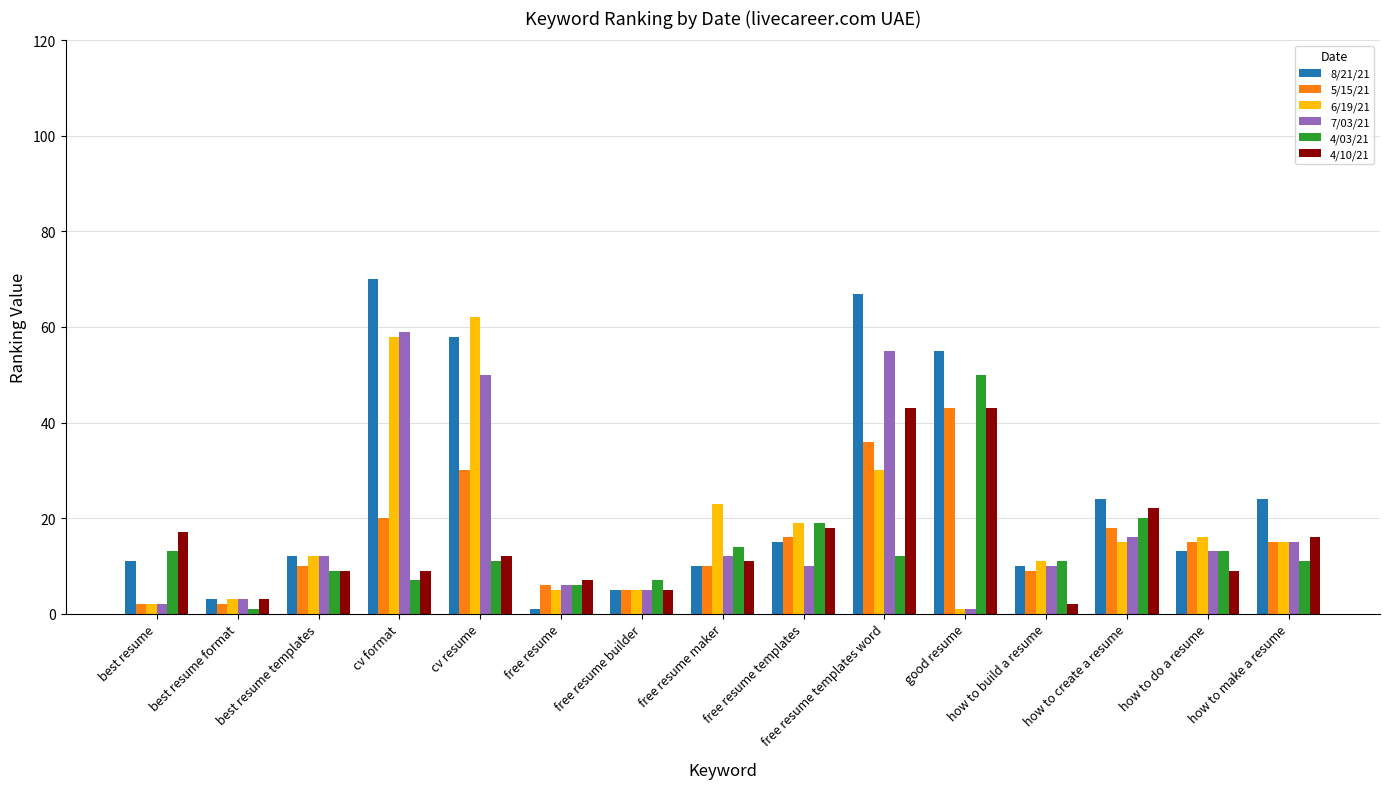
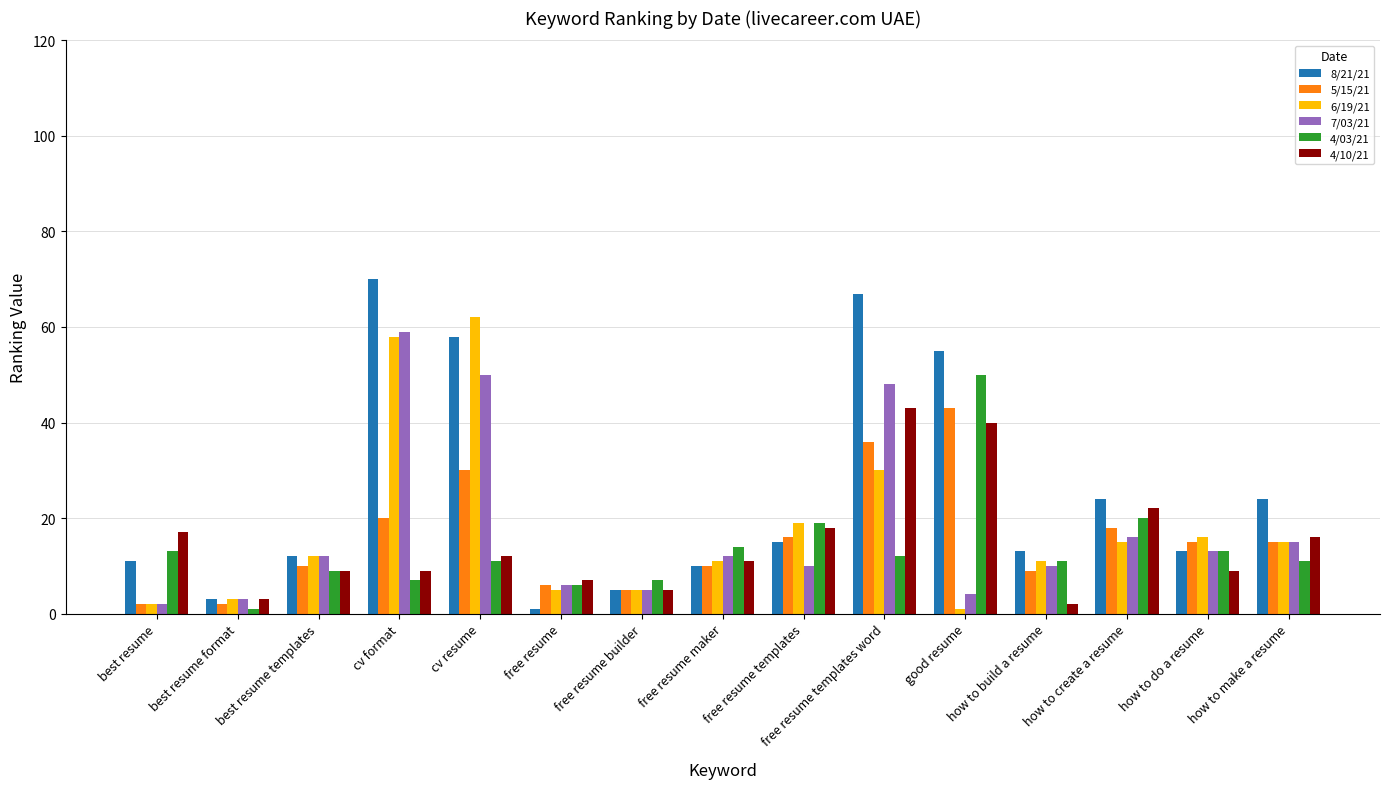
  {
    "8/21/21": {
      "best resume": 11,
      "best resume format": 3,
      "best resume templates": 12,
      "cv format": 70,
      "cv resume": 58,
      "free resume": 1,
      "free resume builder": 5,
      "free resume maker": 10,
      "free resume templates": 15,
      "free resume templates word": 67,
      "good resume": 55,
-     "how to build a resume": 10,
+     "how to build a resume": 13,
      "how to create a resume": 24,
      "how to do a resume": 13,
      "how to make a resume": 24
    },
    "5/15/21": {
      "best resume": 2,
      "best resume format": 2,
      "best resume templates": 10,
      "cv format": 20,
      "cv resume": 30,
      "free resume": 6,
      "free resume builder": 5,
      "free resume maker": 10,
      "free resume templates": 16,
      "free resume templates word": 36,
      "good resume": 43,
      "how to build a resume": 9,
      "how to create a resume": 18,
      "how to do a resume": 15,
      "how to make a resume": 15
    },
    "6/19/21": {
      "best resume": 2,
      "best resume format": 3,
      "best resume templates": 12,
      "cv format": 58,
      "cv resume": 62,
      "free resume": 5,
      "free resume builder": 5,
-     "free resume maker": 23,
+     "free resume maker": 11,
      "free resume templates": 19,
      "free resume templates word": 30,
      "good resume": 1,
      "how to build a resume": 11,
      "how to create a resume": 15,
      "how to do a resume": 16,
      "how to make a resume": 15
    },
    "7/03/21": {
      "best resume": 2,
      "best resume format": 3,
      "best resume templates": 12,
      "cv format": 59,
      "cv resume": 50,
      "free resume": 6,
      "free resume builder": 5,
      "free resume maker": 12,
      "free resume templates": 10,
-     "free resume templates word": 55,
-     "good resume": 1,
+     "free resume templates word": 48,
+     "good resume": 4,
      "how to build a resume": 10,
      "how to create a resume": 16,
      "how to do a resume": 13,
      "how to make a resume": 15
    },
    "4/03/21": {
      "best resume": 13,
      "best resume format": 1,
      "best resume templates": 9,
      "cv format": 7,
      "cv resume": 11,
      "free resume": 6,
      "free resume builder": 7,
      "free resume maker": 14,
      "free resume templates": 19,
      "free resume templates word": 12,
      "good resume": 50,
      "how to build a resume": 11,
      "how to create a resume": 20,
      "how to do a resume": 13,
      "how to make a resume": 11
    },
    "4/10/21": {
      "best resume": 17,
      "best resume format": 3,
      "best resume templates": 9,
      "cv format": 9,
      "cv resume": 12,
      "free resume": 7,
      "free resume builder": 5,
      "free resume maker": 11,
      "free resume templates": 18,
      "free resume templates word": 43,
-     "good resume": 43,
+     "good resume": 40,
      "how to build a resume": 2,
      "how to create a resume": 22,
      "how to do a resume": 9,
      "how to make a resume": 16
    }
  }
